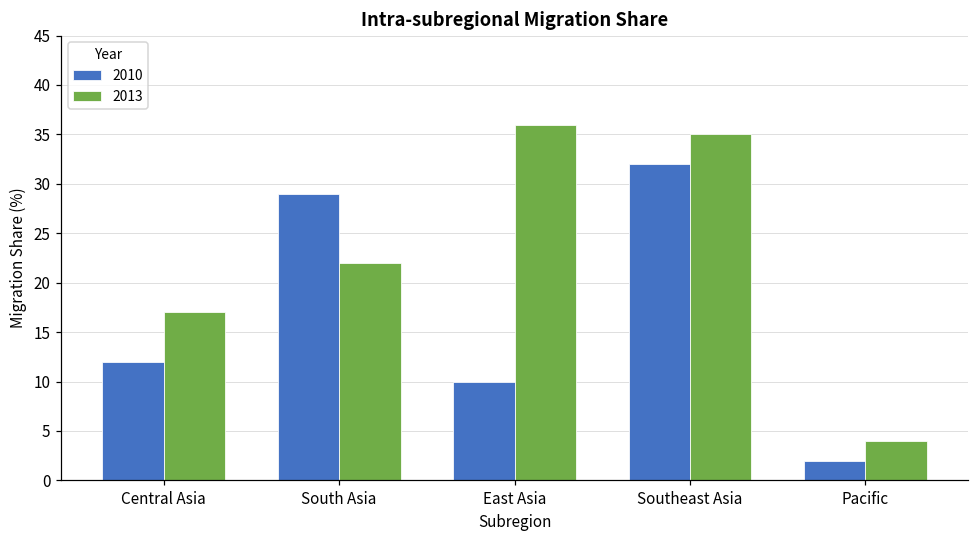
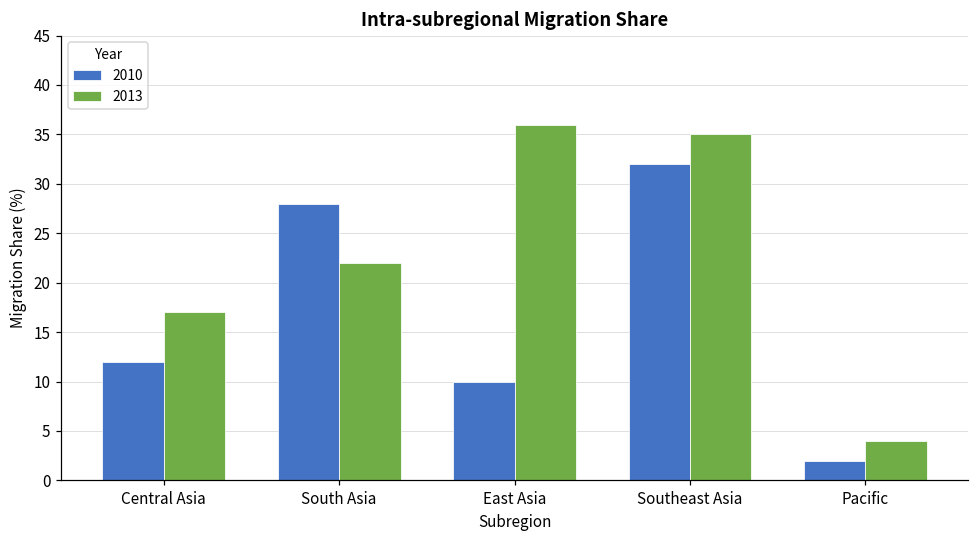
  {
    "2010": {
      "Central Asia": 12,
-     "South Asia": 29,
+     "South Asia": 28,
      "East Asia": 10,
      "Southeast Asia": 32,
      "Pacific": 2
    },
    "2013": {
      "Central Asia": 17,
      "South Asia": 22,
      "East Asia": 36,
      "Southeast Asia": 35,
      "Pacific": 4
    }
  }
